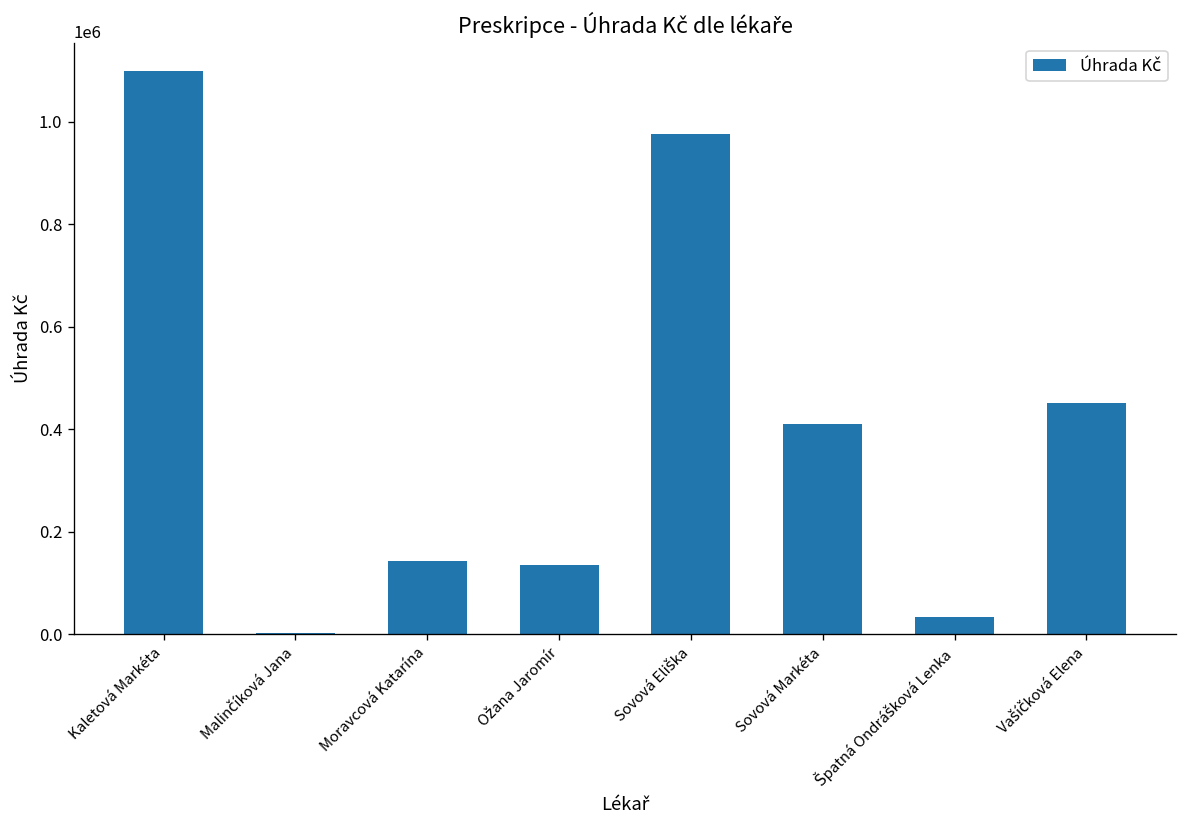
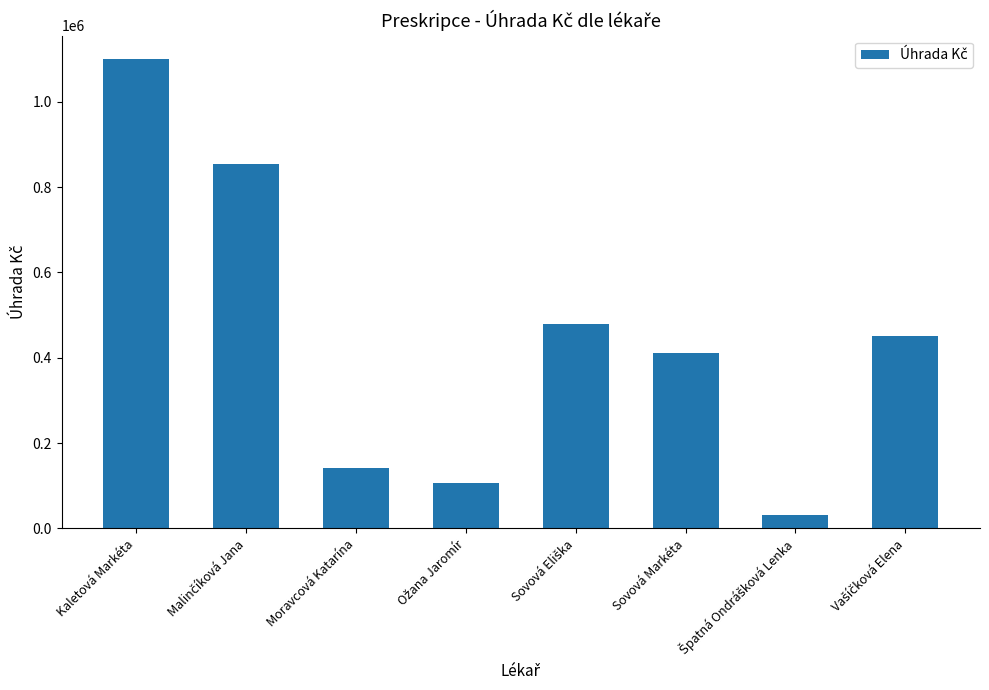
  {
    "Kaletová Markéta": 1100000,
-   "Malinčíková Jana": 0,
+   "Malinčíková Jana": 850000,
    "Moravcová Katarína": 140000,
-   "Ožana Jaromír": 130000,
-   "Sovová Eliška": 980000,
+   "Ožana Jaromír": 110000,
+   "Sovová Eliška": 480000,
    "Sovová Markéta": 410000,
    "Špatná Ondrášková Lenka": 30000,
    "Vašíčková Elena": 450000
  }
